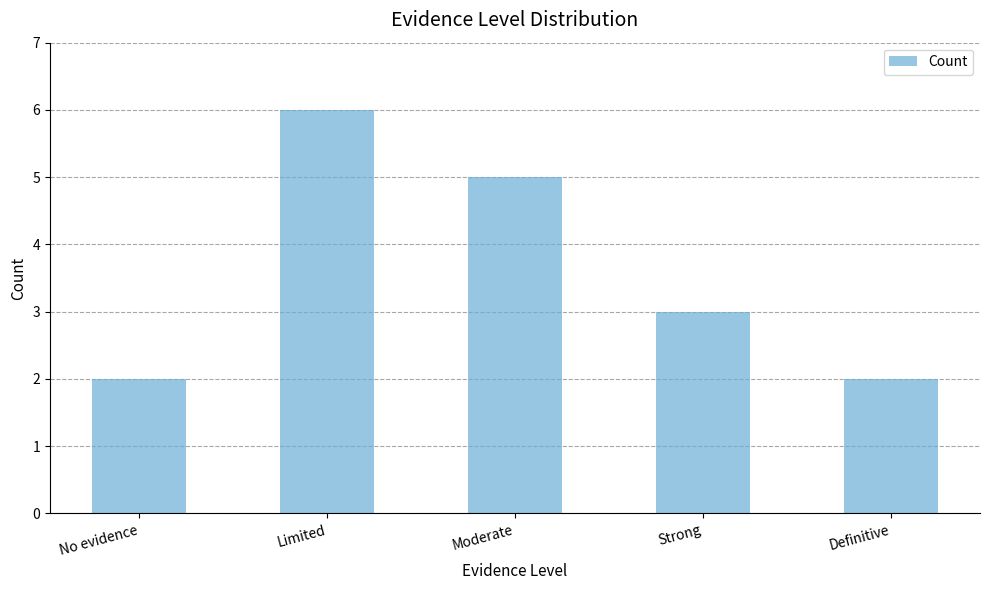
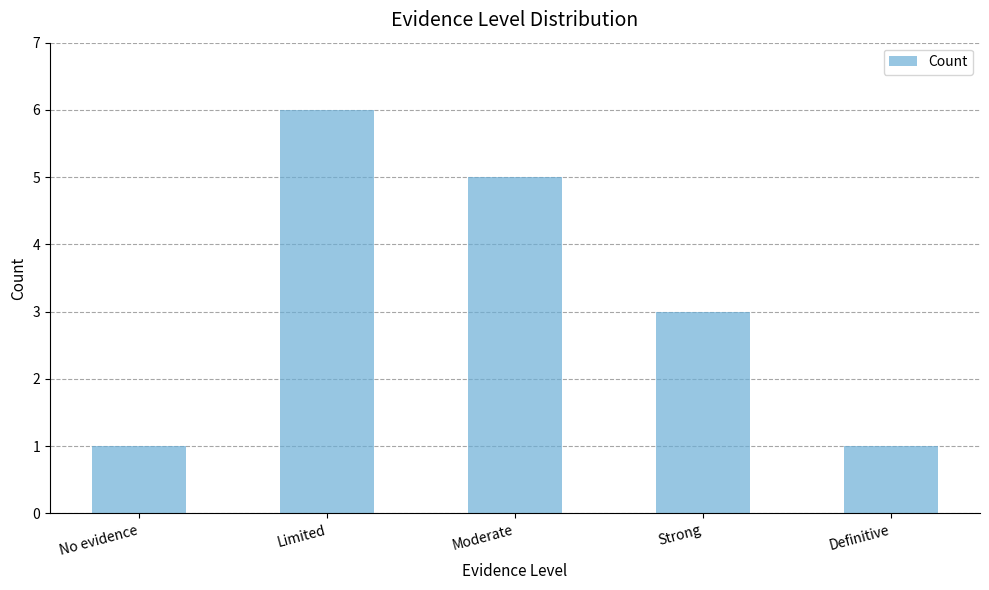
  {
-   "No evidence": 2,
+   "No evidence": 1,
    "Limited": 6,
    "Moderate": 5,
    "Strong": 3,
-   "Definitive": 2
+   "Definitive": 1
  }
